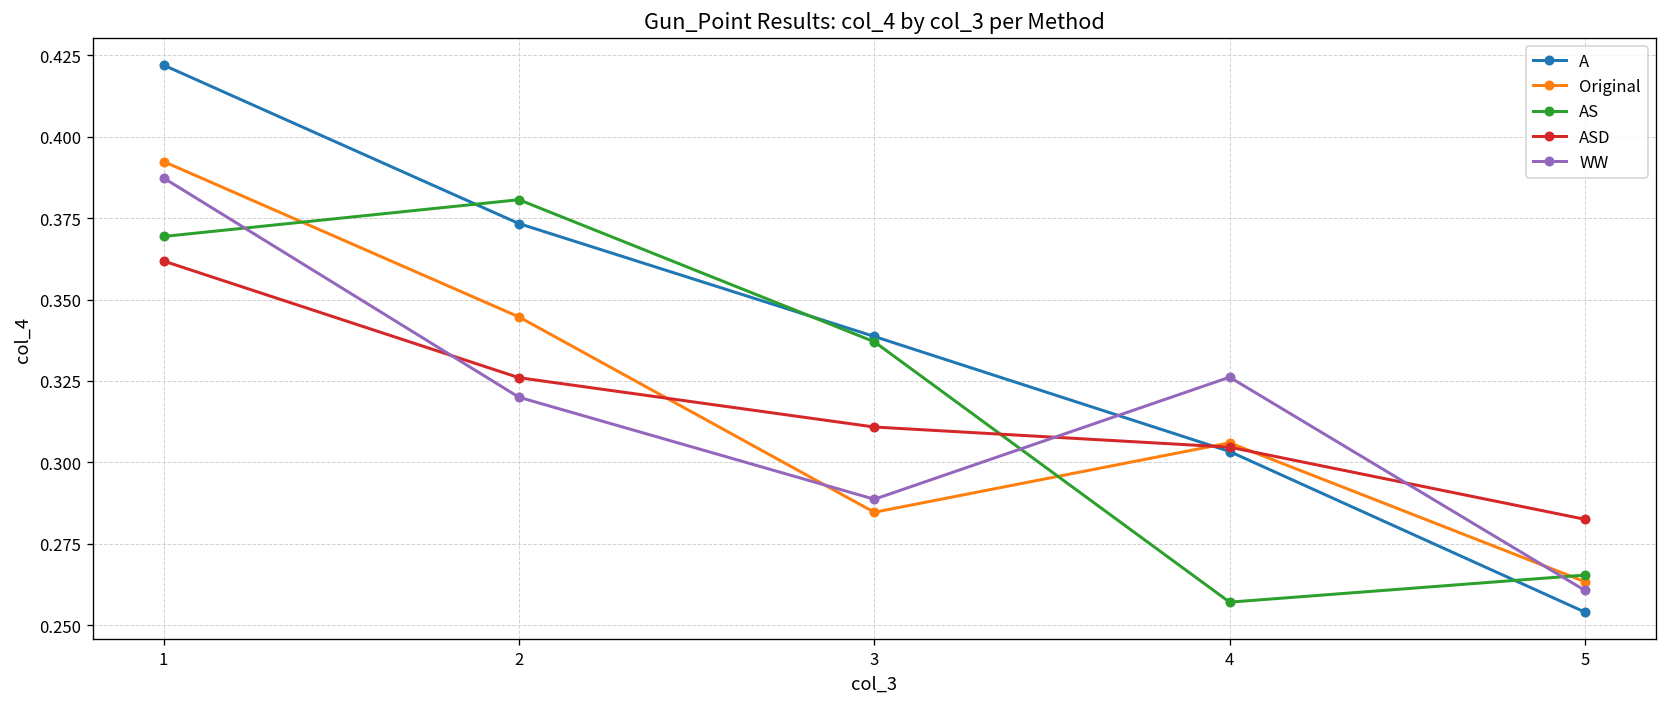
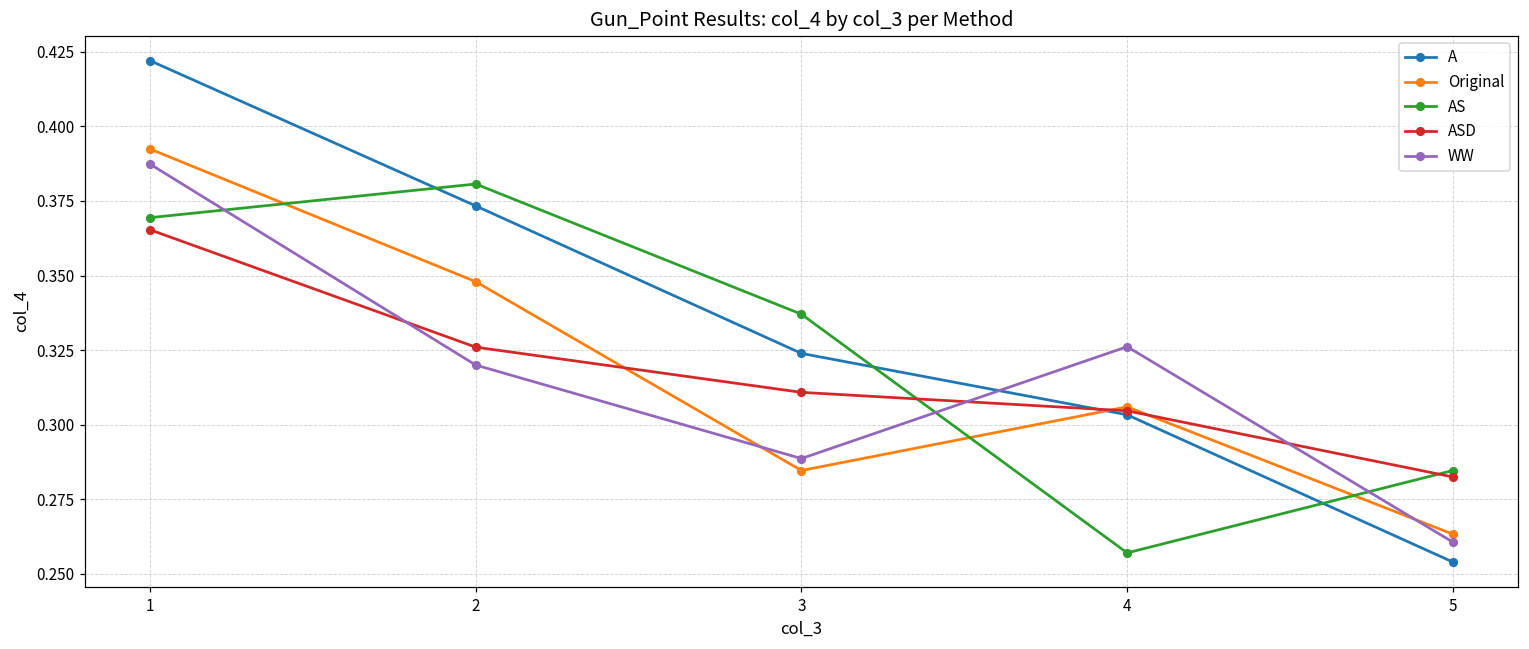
  {
    "A": {
      "1": 0.422,
      "2": 0.373,
-     "3": 0.339,
+     "3": 0.324,
      "4": 0.303,
      "5": 0.254
    },
    "Original": {
      "1": 0.392,
-     "2": 0.345,
+     "2": 0.348,
      "3": 0.285,
      "4": 0.306,
      "5": 0.263
    },
    "AS": {
      "1": 0.369,
      "2": 0.381,
      "3": 0.337,
      "4": 0.257,
-     "5": 0.265
+     "5": 0.285
    },
    "ASD": {
-     "1": 0.362,
+     "1": 0.365,
      "2": 0.326,
      "3": 0.311,
      "4": 0.305,
      "5": 0.283
    },
    "WW": {
      "1": 0.387,
      "2": 0.320,
      "3": 0.289,
      "4": 0.326,
      "5": 0.261
    }
  }
